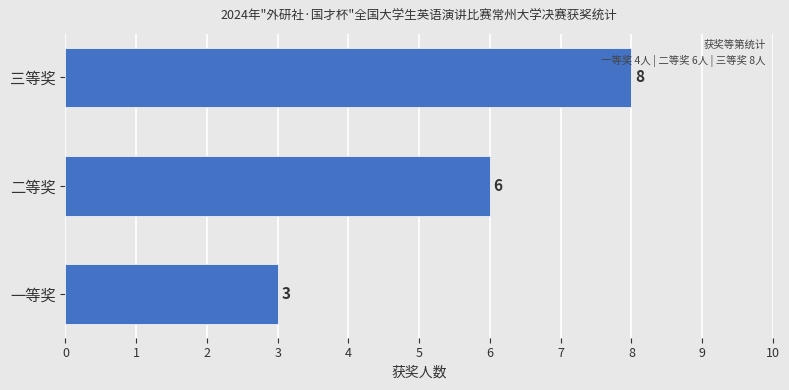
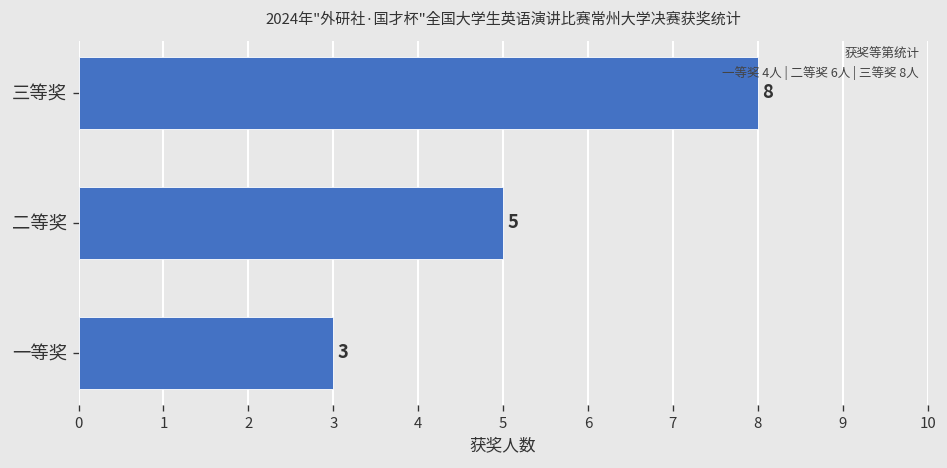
  {
    "三等奖": 8,
-   "二等奖": 6,
+   "二等奖": 5,
    "一等奖": 3
  }
